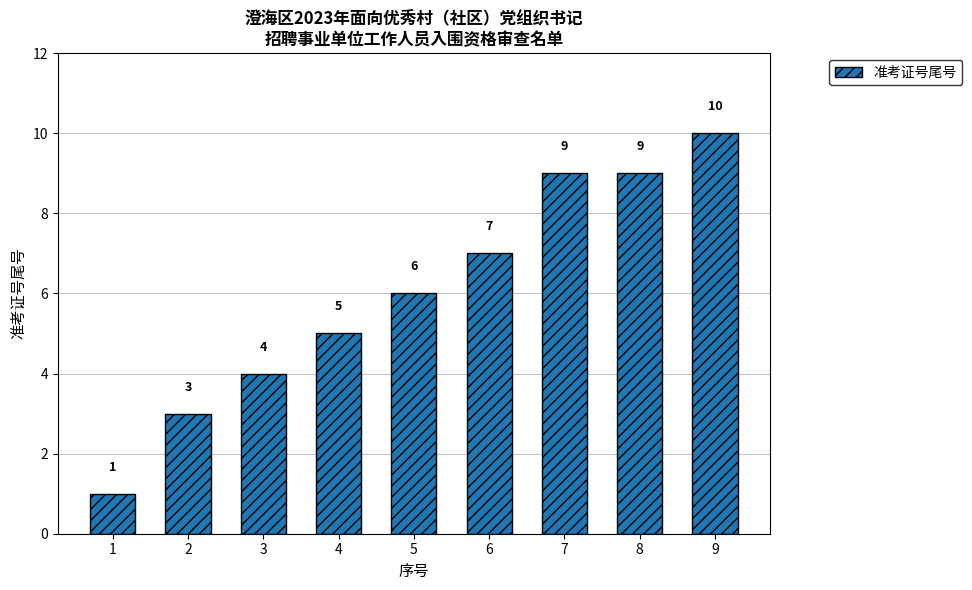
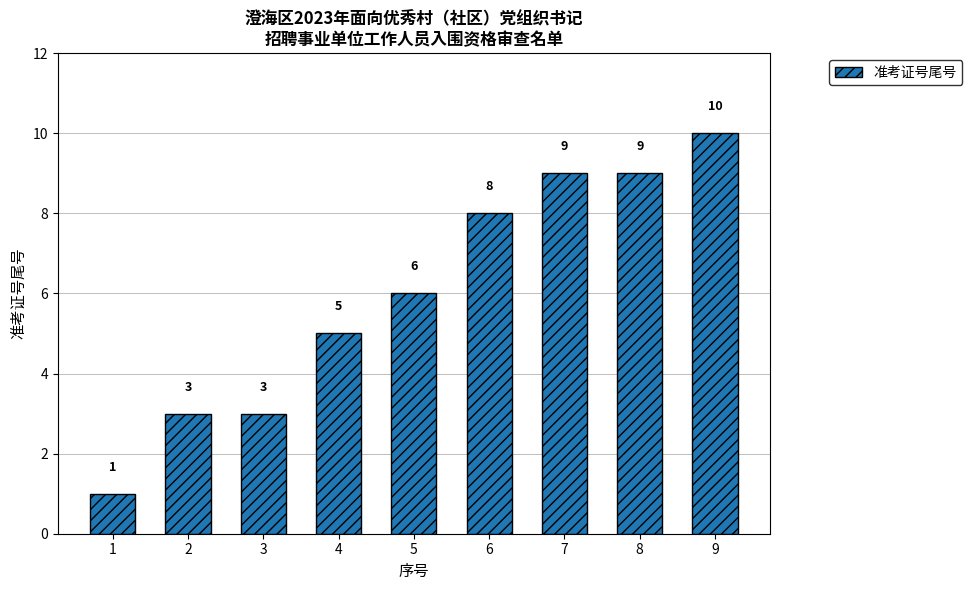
  {
    "1": 1,
    "2": 3,
-   "3": 4,
+   "3": 3,
    "4": 5,
    "5": 6,
-   "6": 7,
+   "6": 8,
    "7": 9,
    "8": 9,
    "9": 10
  }
